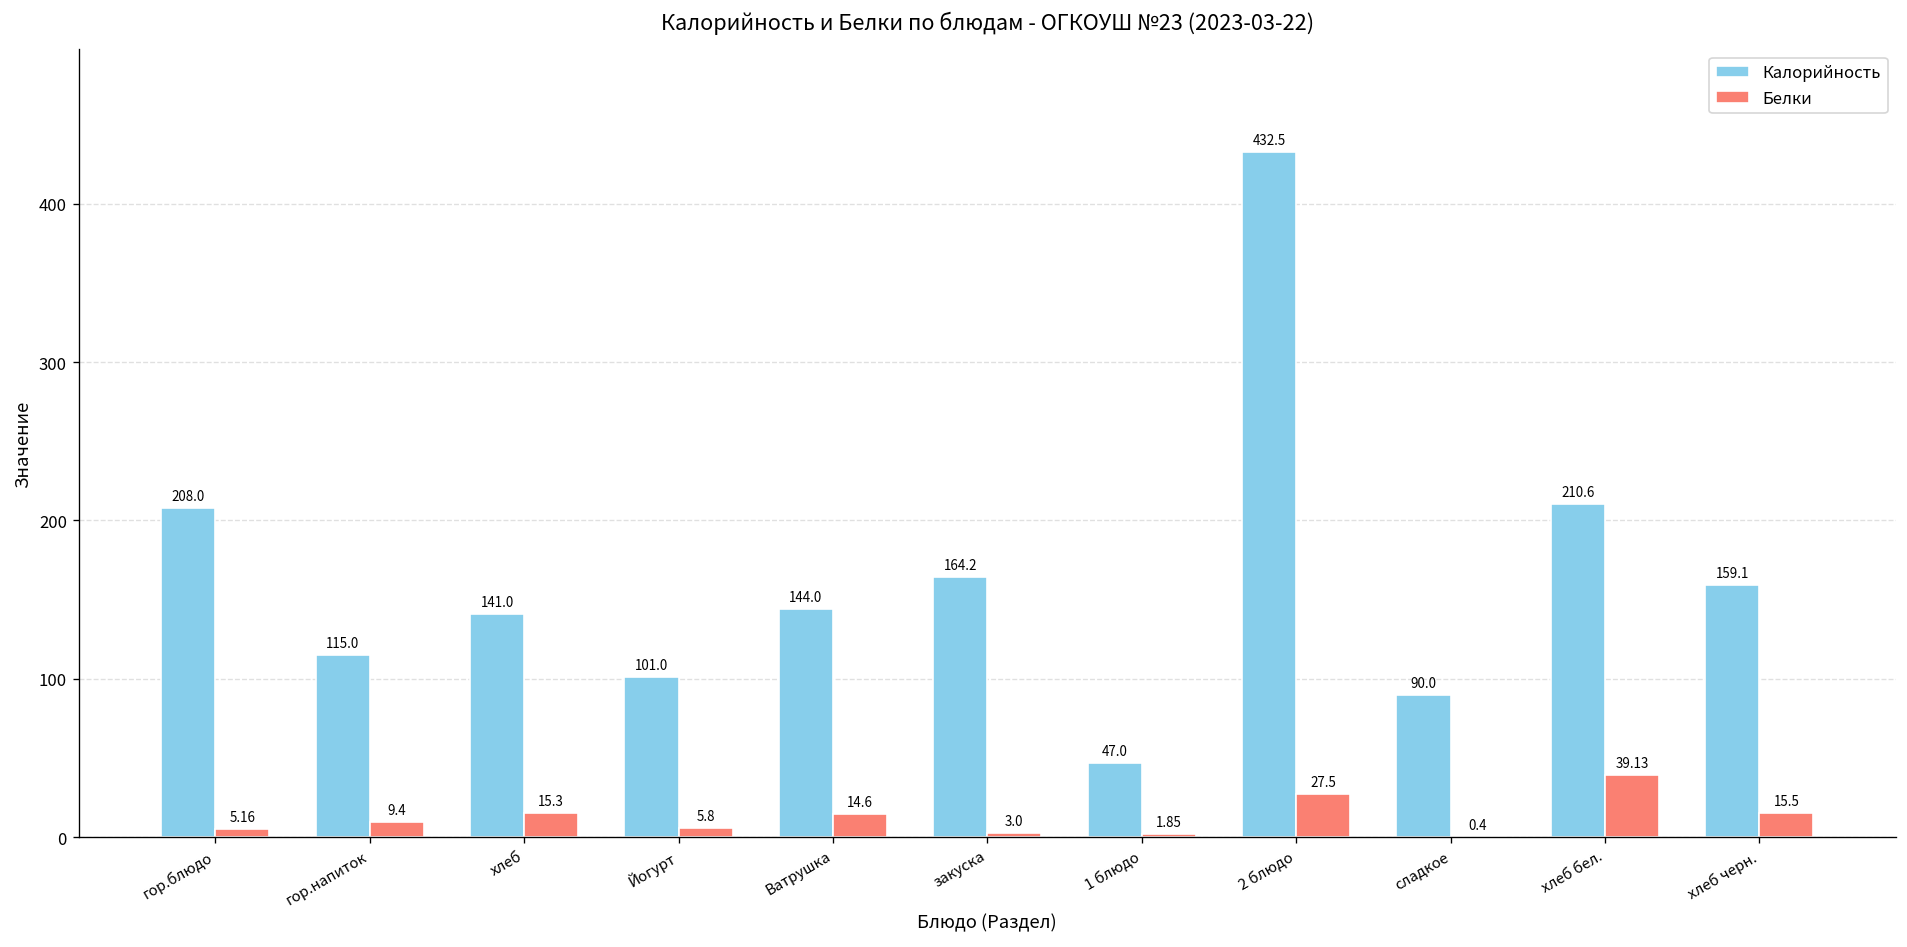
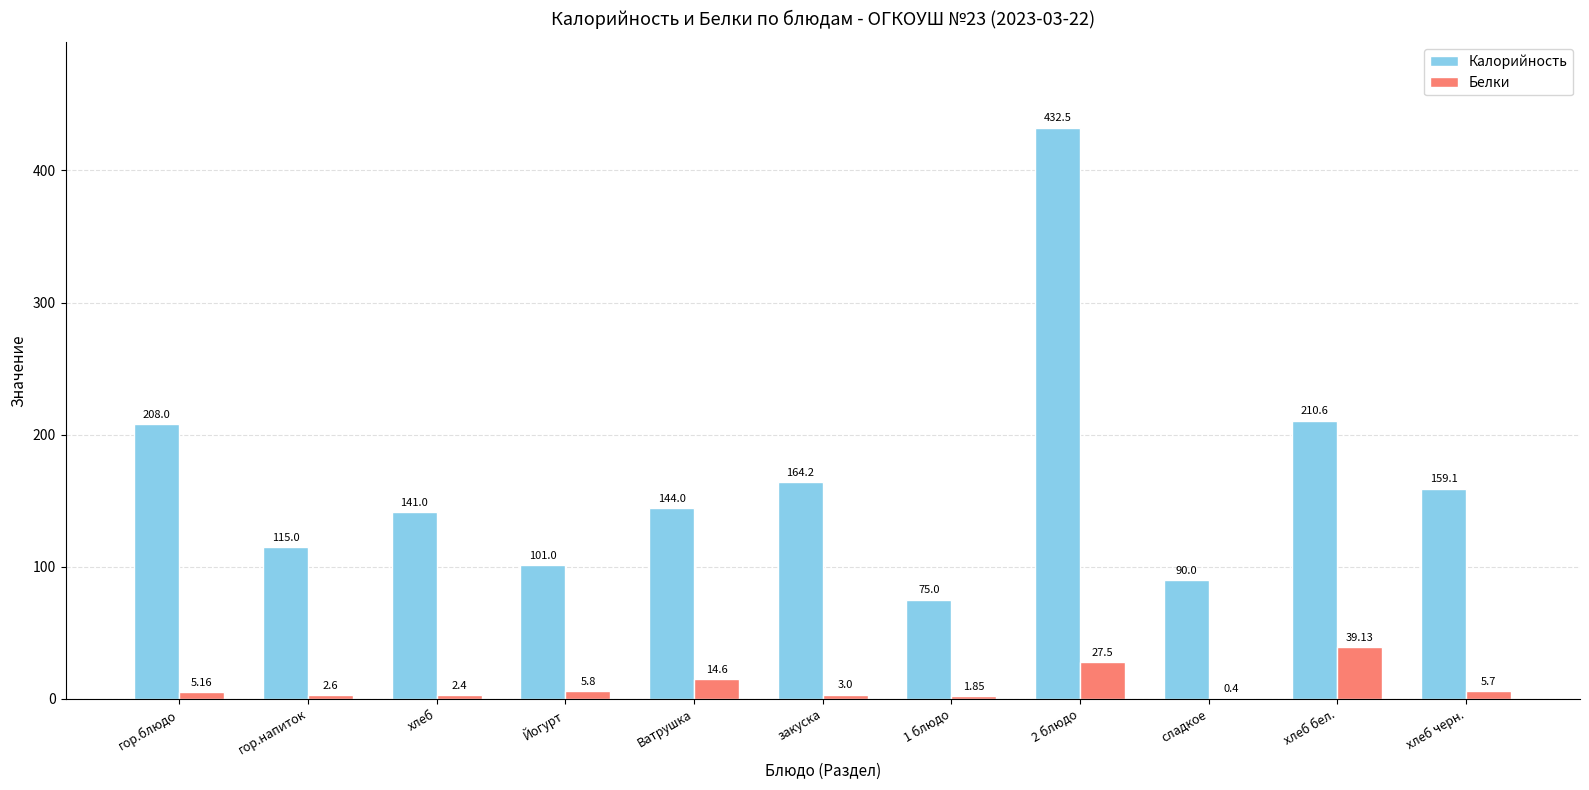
  {
    "Калорийность": {
      "гор.блюдо": 208.0,
      "гор.напиток": 115.0,
      "хлеб": 141.0,
      "Йогурт": 101.0,
      "Ватрушка": 144.0,
      "закуска": 164.2,
-     "1 блюдо": 47.0,
+     "1 блюдо": 75.0,
      "2 блюдо": 432.5,
      "сладкое": 90.0,
      "хлеб бел.": 210.6,
      "хлеб черн.": 159.1
    },
    "Белки": {
      "гор.блюдо": 5.16,
-     "гор.напиток": 9.4,
-     "хлеб": 15.3,
+     "гор.напиток": 2.6,
+     "хлеб": 2.4,
      "Йогурт": 5.8,
      "Ватрушка": 14.6,
      "закуска": 3.0,
      "1 блюдо": 1.85,
      "2 блюдо": 27.5,
      "сладкое": 0.4,
      "хлеб бел.": 39.13,
-     "хлеб черн.": 15.5
+     "хлеб черн.": 5.7
    }
  }
